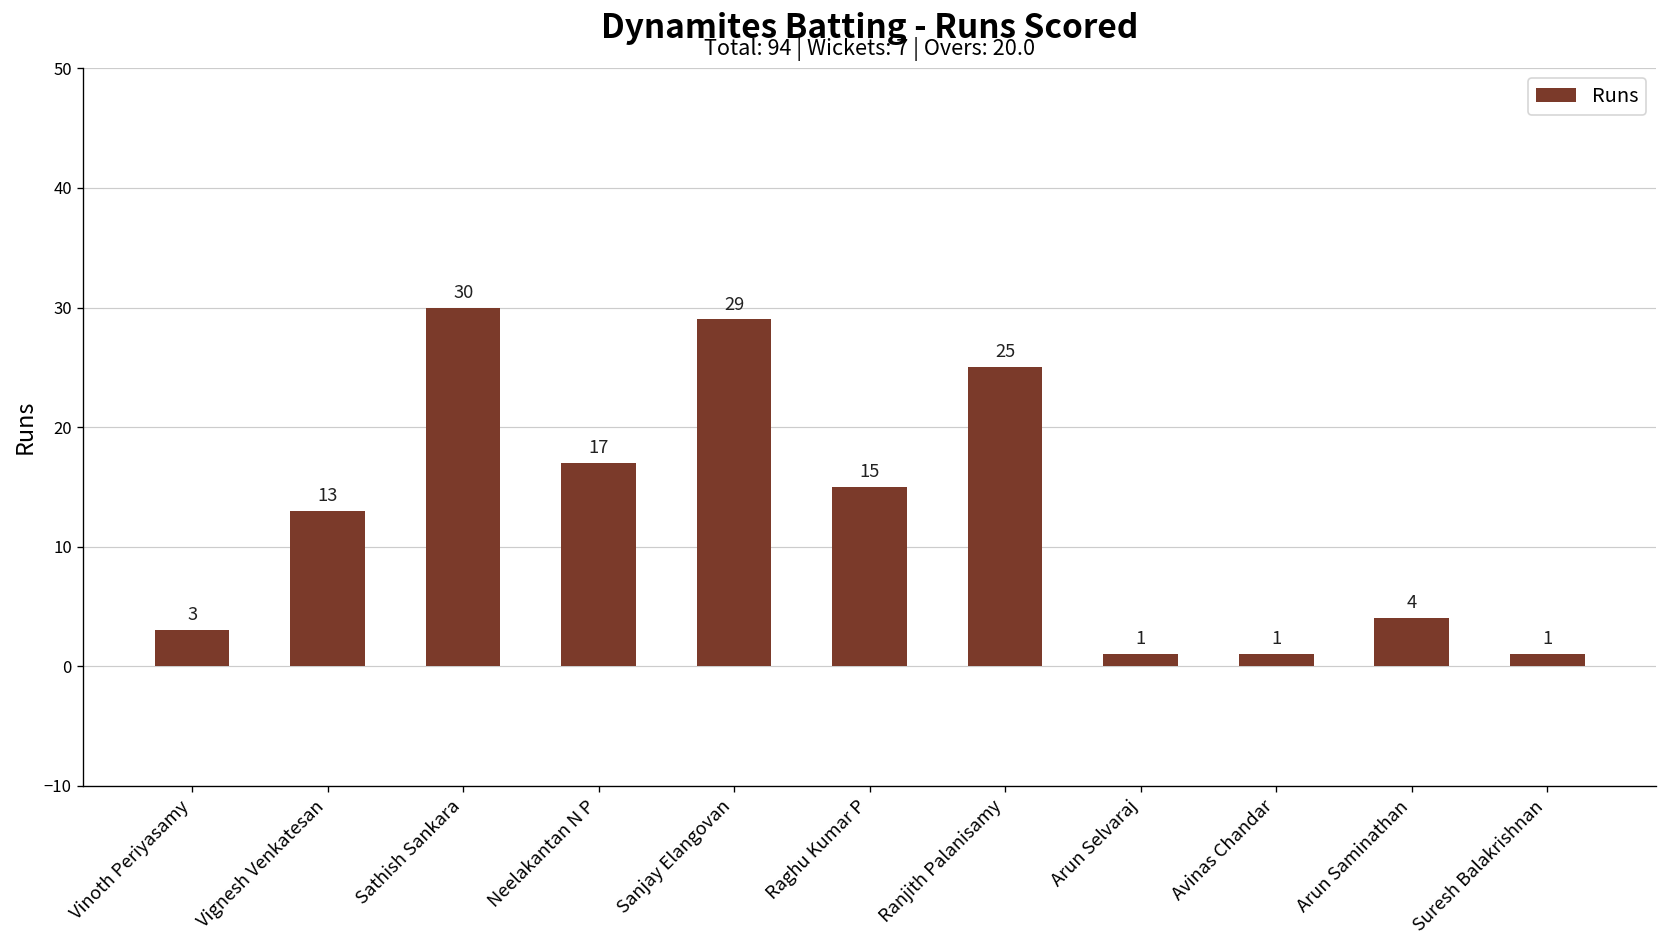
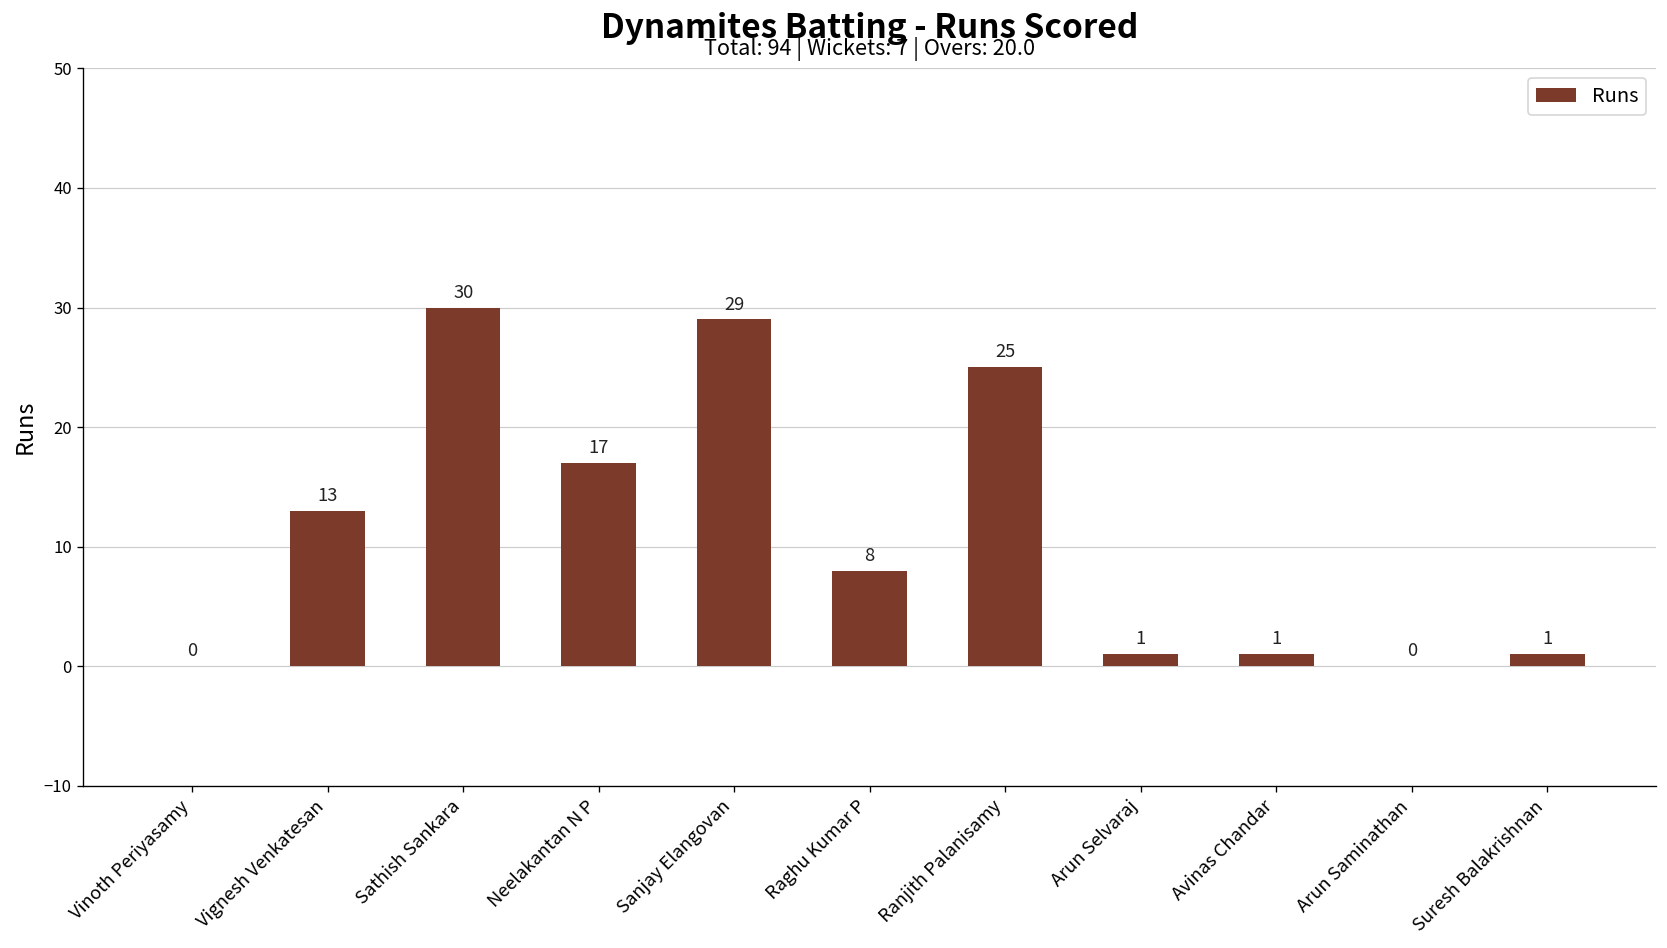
  {
-   "Vinoth Periyasamy": 3,
+   "Vinoth Periyasamy": 0,
    "Vignesh Venkatesan": 13,
    "Sathish Sankara": 30,
    "Neelakantan N P": 17,
    "Sanjay Elangovan": 29,
-   "Raghu Kumar P": 15,
+   "Raghu Kumar P": 8,
    "Ranjith Palanisamy": 25,
    "Arun Selvaraj": 1,
    "Avinas Chandar": 1,
-   "Arun Saminathan": 4,
+   "Arun Saminathan": 0,
    "Suresh Balakrishnan": 1
  }
